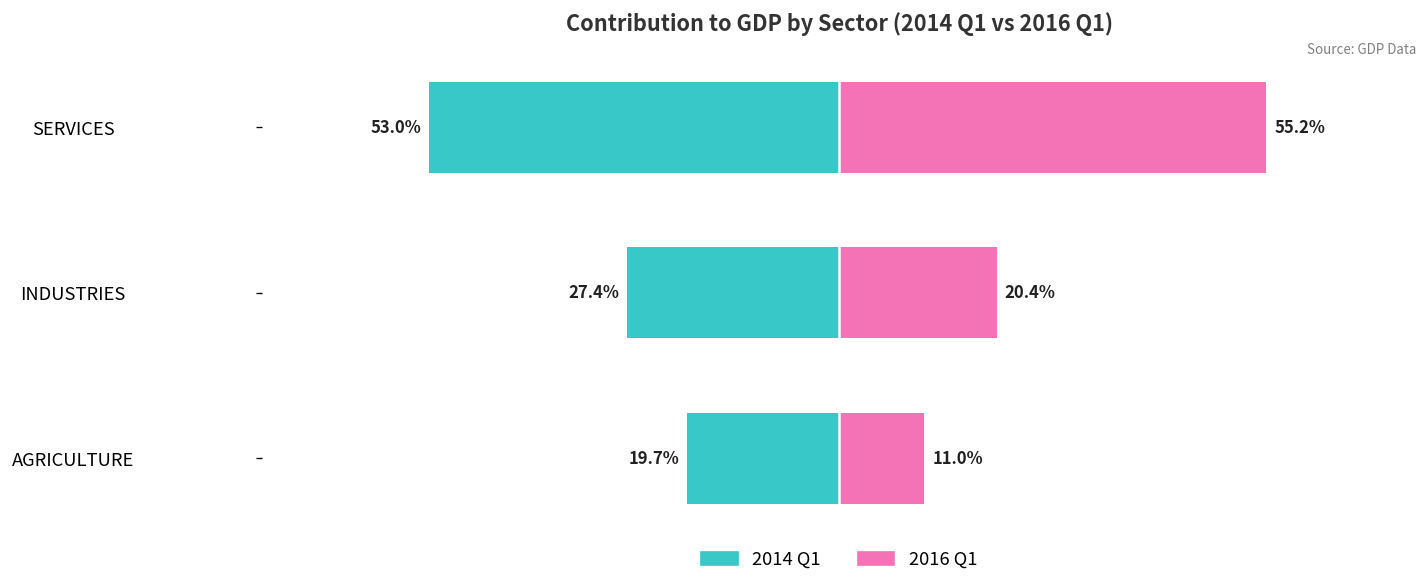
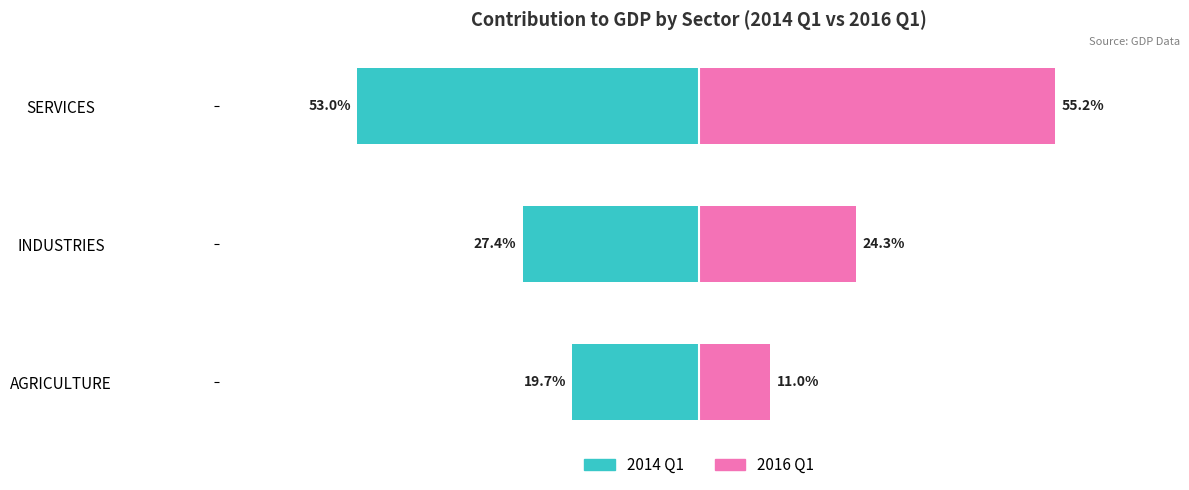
  {
    "2016 Q1": {
      "SERVICES": "55.2%",
-     "INDUSTRIES": "20.4%",
+     "INDUSTRIES": "24.3%",
      "AGRICULTURE": "11.0%"
    }
  }
